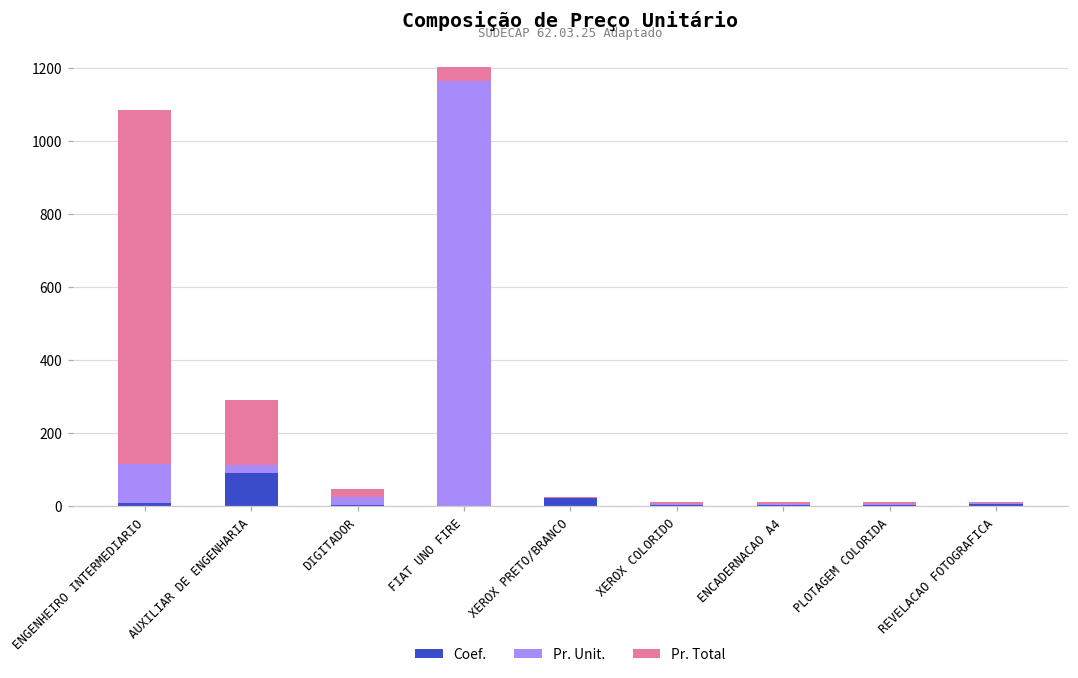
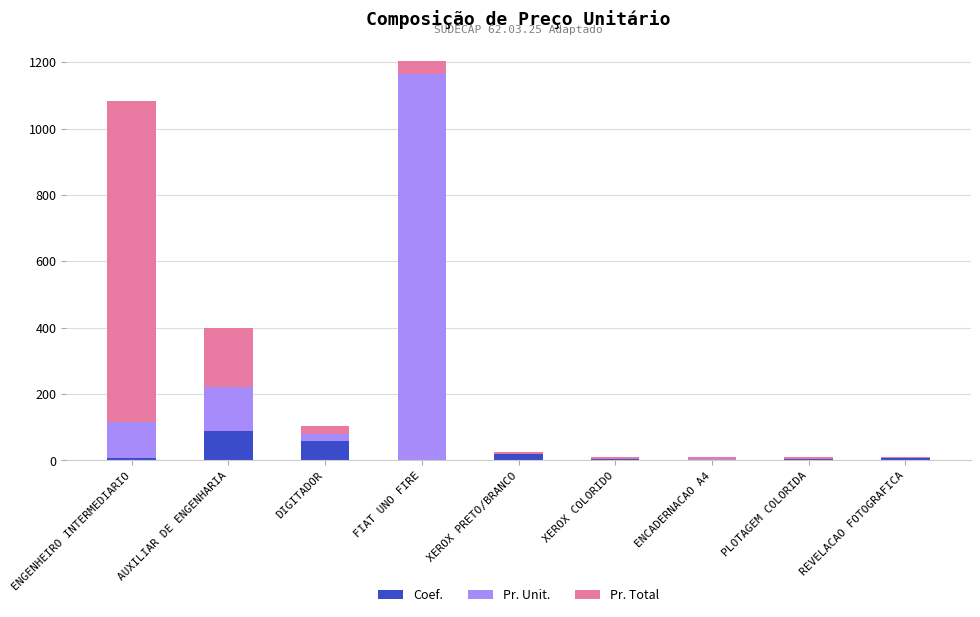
  {
    "Coef.": {
      "ENGENHEIRO INTERMEDIARIO": 10,
      "AUXILIAR DE ENGENHARIA": 90,
-     "DIGITADOR": 0,
+     "DIGITADOR": 60,
      "XEROX PRETO/BRANCO": 20
    },
    "Pr. Unit.": {
      "ENGENHEIRO INTERMEDIARIO": 110,
-     "AUXILIAR DE ENGENHARIA": 20,
+     "AUXILIAR DE ENGENHARIA": 130,
      "DIGITADOR": 20,
      "FIAT UNO FIRE": 1160
    },
    "Pr. Total": {
      "ENGENHEIRO INTERMEDIARIO": 970,
      "AUXILIAR DE ENGENHARIA": 180,
      "DIGITADOR": 20,
      "FIAT UNO FIRE": 40
    }
  }
